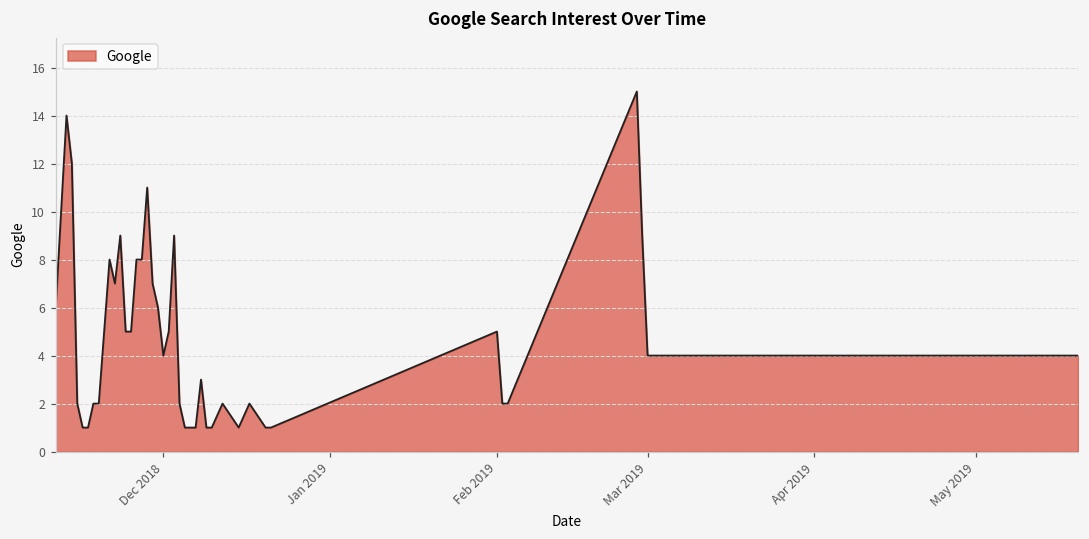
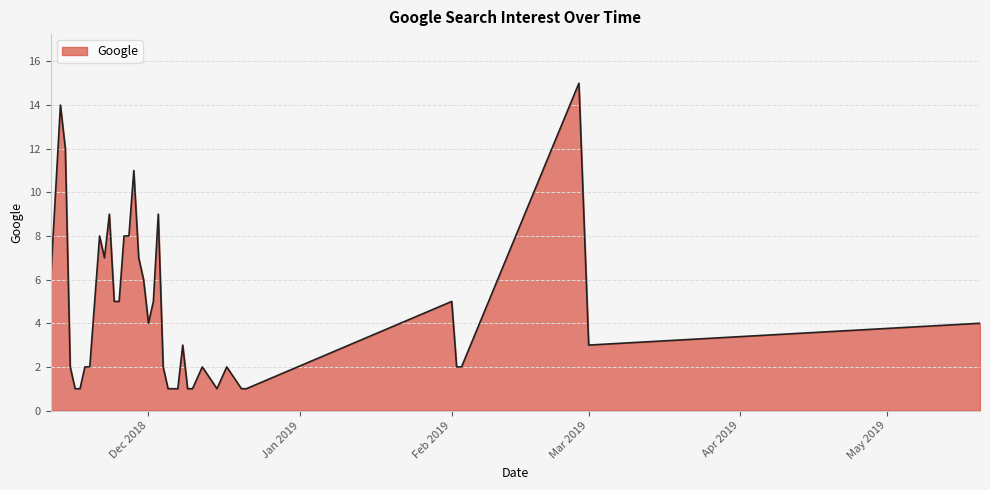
  {
    "Dec 2018": 4,
    "Feb 2019": 5,
-   "Mar 2019": 4
+   "Mar 2019": 3
  }
